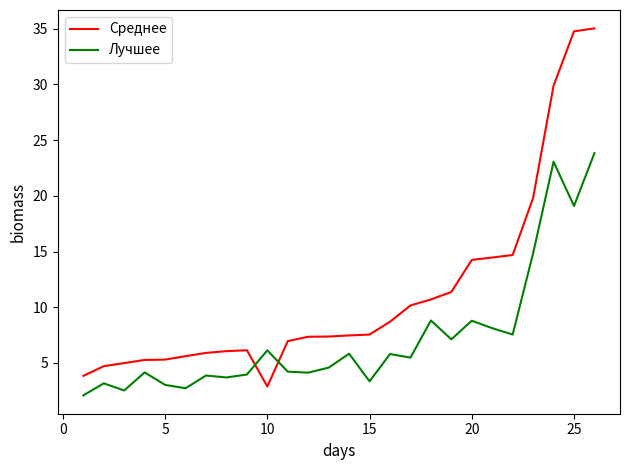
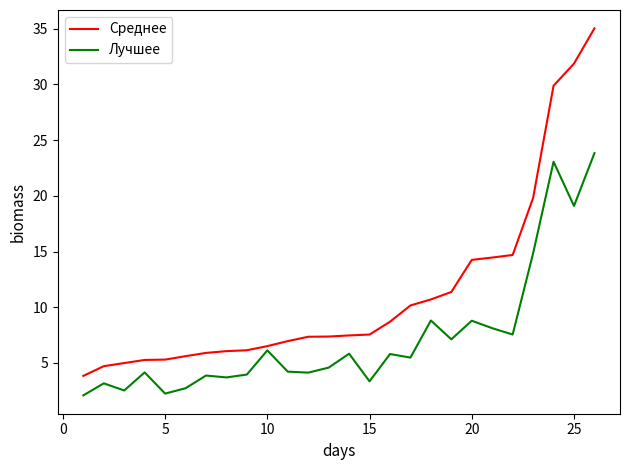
  {
    "Среднее": {
      "5": 5.3,
-     "10": 2.9,
+     "10": 6.5,
      "15": 7.6,
      "20": 14.3,
-     "25": 34.8
+     "25": 31.9
    },
    "Лучшее": {
-     "5": 3.0,
+     "5": 2.3,
      "10": 6.1,
      "15": 3.4,
      "20": 8.8,
      "25": 19.1
    }
  }
